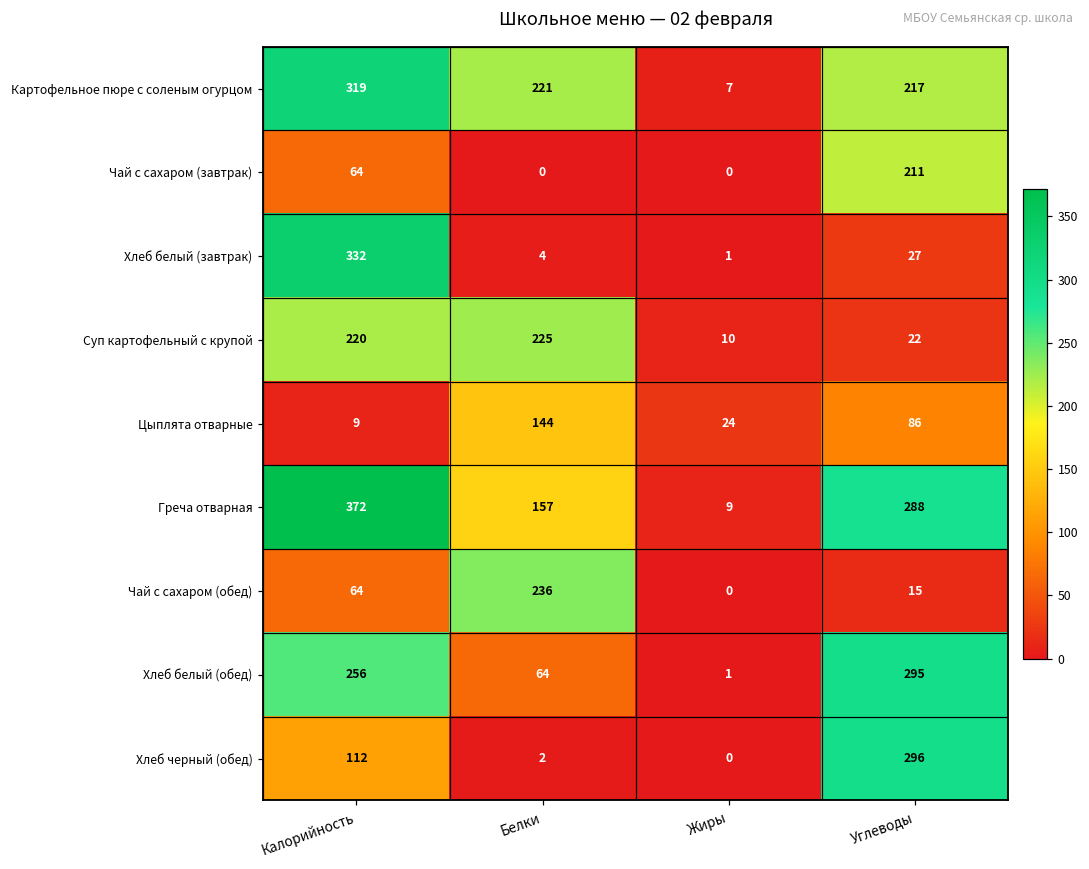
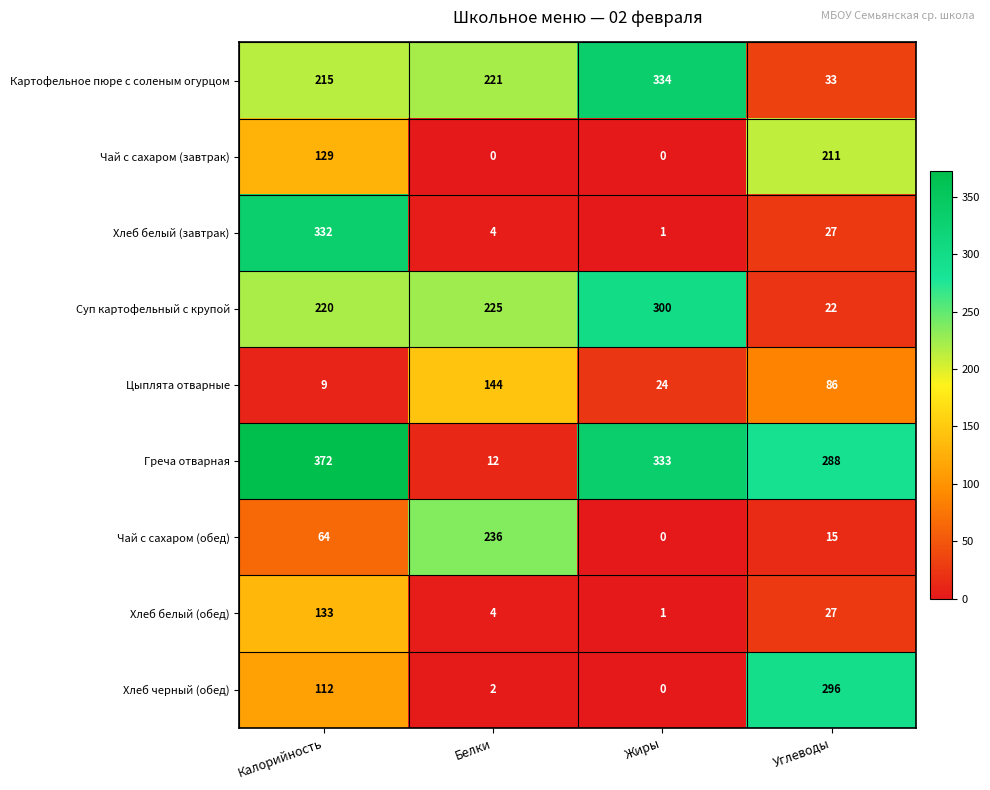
  {
    "Картофельное пюре с соленым огурцом": {
-     "Калорийность": 319,
+     "Калорийность": 215,
      "Белки": 221,
-     "Жиры": 7,
-     "Углеводы": 217
+     "Жиры": 334,
+     "Углеводы": 33
    },
    "Чай с сахаром (завтрак)": {
-     "Калорийность": 64,
+     "Калорийность": 129,
      "Белки": 0,
      "Жиры": 0,
      "Углеводы": 211
    },
    "Хлеб белый (завтрак)": {
      "Калорийность": 332,
      "Белки": 4,
      "Жиры": 1,
      "Углеводы": 27
    },
    "Суп картофельный с крупой": {
      "Калорийность": 220,
      "Белки": 225,
-     "Жиры": 10,
+     "Жиры": 300,
      "Углеводы": 22
    },
    "Цыплята отварные": {
      "Калорийность": 9,
      "Белки": 144,
      "Жиры": 24,
      "Углеводы": 86
    },
    "Греча отварная": {
      "Калорийность": 372,
-     "Белки": 157,
-     "Жиры": 9,
+     "Белки": 12,
+     "Жиры": 333,
      "Углеводы": 288
    },
    "Чай с сахаром (обед)": {
      "Калорийность": 64,
      "Белки": 236,
      "Жиры": 0,
      "Углеводы": 15
    },
    "Хлеб белый (обед)": {
-     "Калорийность": 256,
-     "Белки": 64,
+     "Калорийность": 133,
+     "Белки": 4,
      "Жиры": 1,
-     "Углеводы": 295
+     "Углеводы": 27
    },
    "Хлеб черный (обед)": {
      "Калорийность": 112,
      "Белки": 2,
      "Жиры": 0,
      "Углеводы": 296
    }
  }
